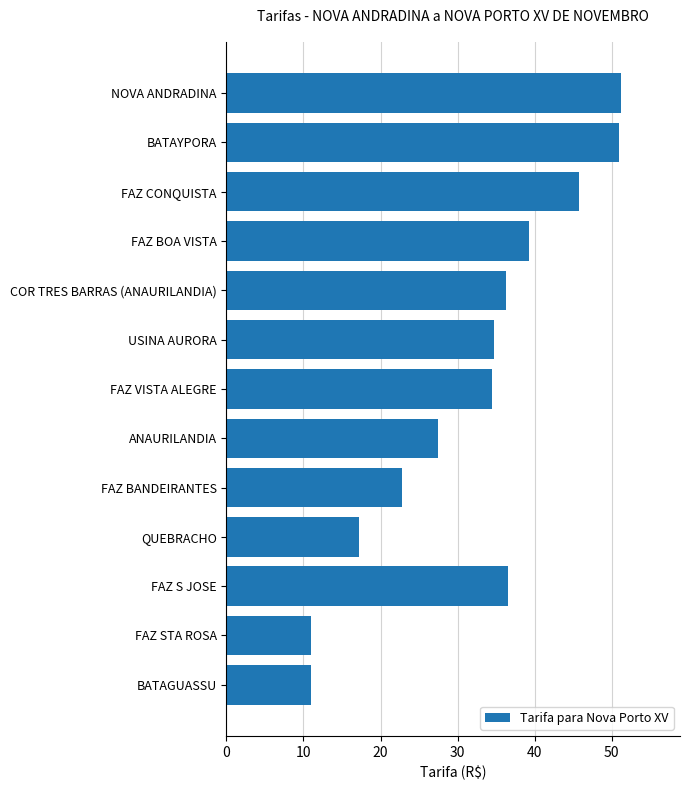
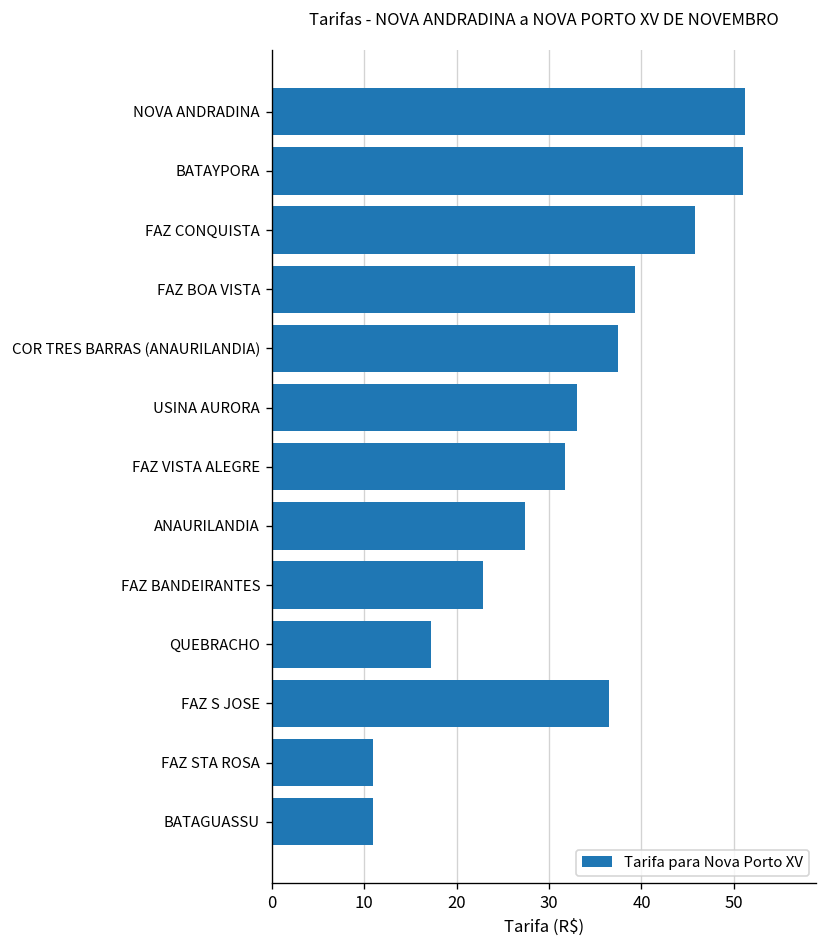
  {
    "NOVA ANDRADINA": 51,
    "BATAYPORA": 51,
    "FAZ CONQUISTA": 46,
    "FAZ BOA VISTA": 39,
-   "COR TRES BARRAS (ANAURILANDIA)": 36,
-   "USINA AURORA": 35,
-   "FAZ VISTA ALEGRE": 35,
+   "COR TRES BARRAS (ANAURILANDIA)": 38,
+   "USINA AURORA": 33,
+   "FAZ VISTA ALEGRE": 32,
    "ANAURILANDIA": 27,
    "FAZ BANDEIRANTES": 23,
    "QUEBRACHO": 17,
    "FAZ S JOSE": 37,
    "FAZ STA ROSA": 11,
    "BATAGUASSU": 11
  }
